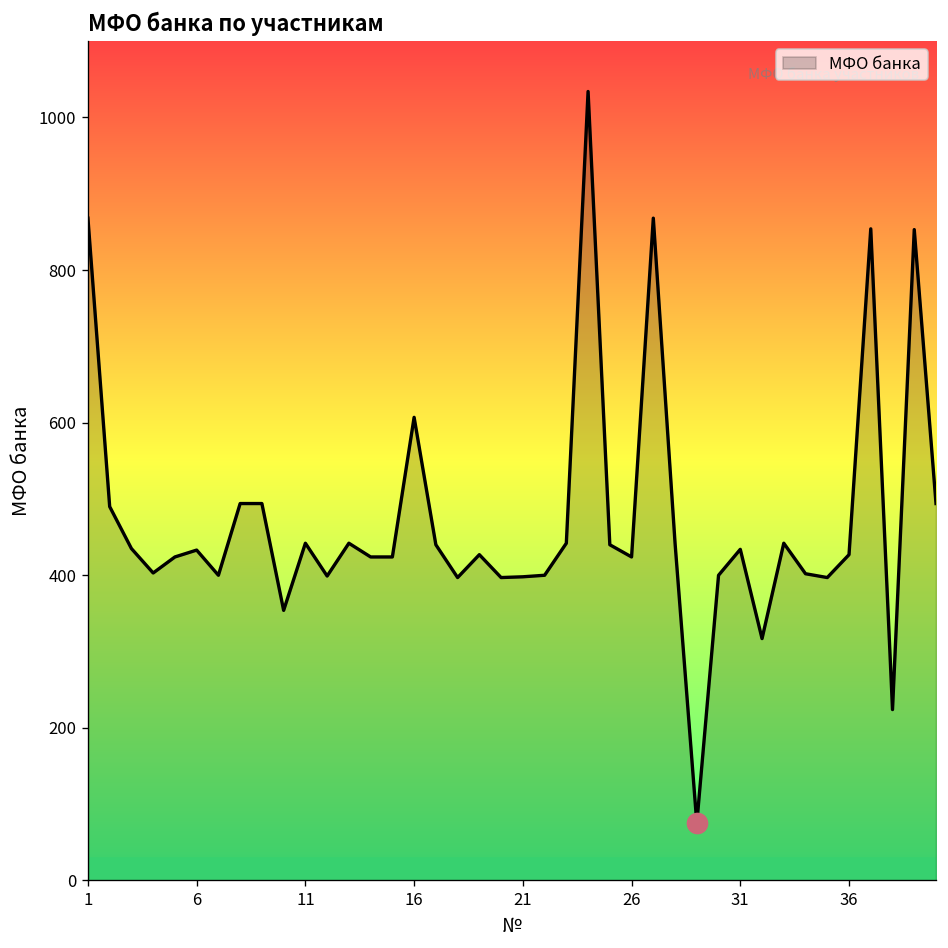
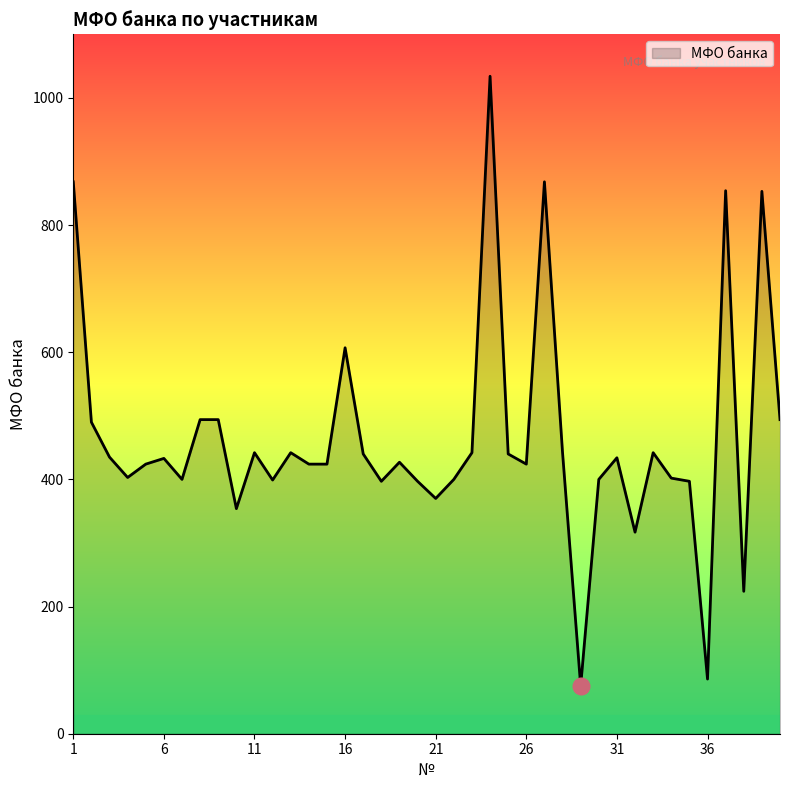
  {
    "МФО банка": {
      "1": 870,
      "6": 430,
      "11": 440,
      "16": 610,
-     "21": 400,
+     "21": 370,
      "26": 420,
      "31": 430,
-     "36": 430
+     "36": 90
    }
  }
